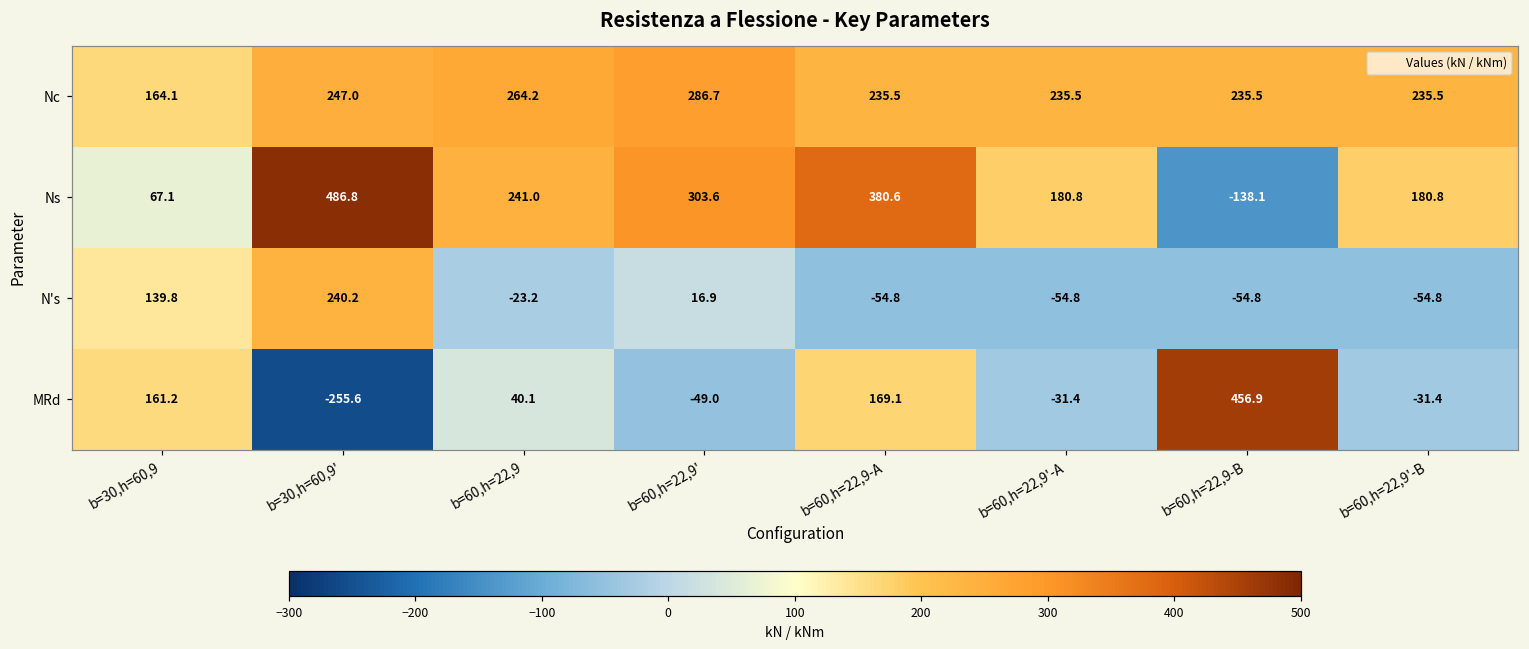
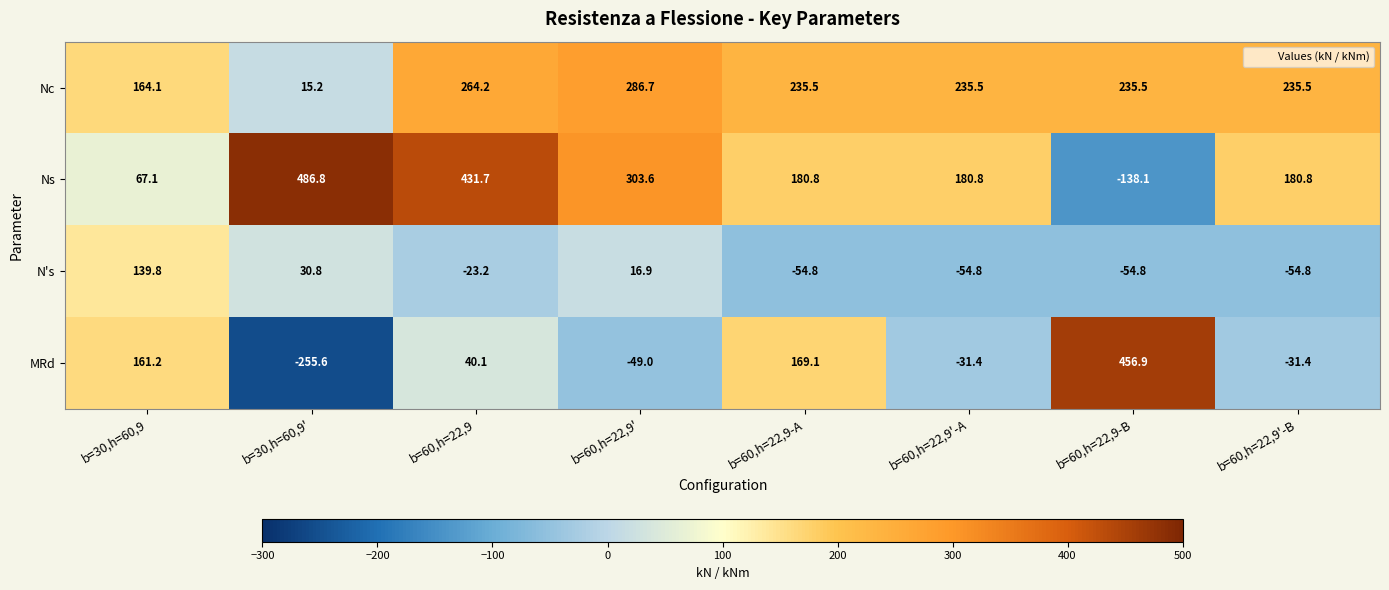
  {
    "Nc": {
      "b=30,h=60,9": 164.1,
-     "b=30,h=60,9'": 247.0,
+     "b=30,h=60,9'": 15.2,
      "b=60,h=22,9": 264.2,
      "b=60,h=22,9'": 286.7,
      "b=60,h=22,9-A": 235.5,
      "b=60,h=22,9'-A": 235.5,
      "b=60,h=22,9-B": 235.5,
      "b=60,h=22,9'-B": 235.5
    },
    "Ns": {
      "b=30,h=60,9": 67.1,
      "b=30,h=60,9'": 486.8,
-     "b=60,h=22,9": 241.0,
+     "b=60,h=22,9": 431.7,
      "b=60,h=22,9'": 303.6,
-     "b=60,h=22,9-A": 380.6,
+     "b=60,h=22,9-A": 180.8,
      "b=60,h=22,9'-A": 180.8,
      "b=60,h=22,9-B": -138.1,
      "b=60,h=22,9'-B": 180.8
    },
    "N's": {
      "b=30,h=60,9": 139.8,
-     "b=30,h=60,9'": 240.2,
+     "b=30,h=60,9'": 30.8,
      "b=60,h=22,9": -23.2,
      "b=60,h=22,9'": 16.9,
      "b=60,h=22,9-A": -54.8,
      "b=60,h=22,9'-A": -54.8,
      "b=60,h=22,9-B": -54.8,
      "b=60,h=22,9'-B": -54.8
    },
    "MRd": {
      "b=30,h=60,9": 161.2,
      "b=30,h=60,9'": -255.6,
      "b=60,h=22,9": 40.1,
      "b=60,h=22,9'": -49.0,
      "b=60,h=22,9-A": 169.1,
      "b=60,h=22,9'-A": -31.4,
      "b=60,h=22,9-B": 456.9,
      "b=60,h=22,9'-B": -31.4
    }
  }
